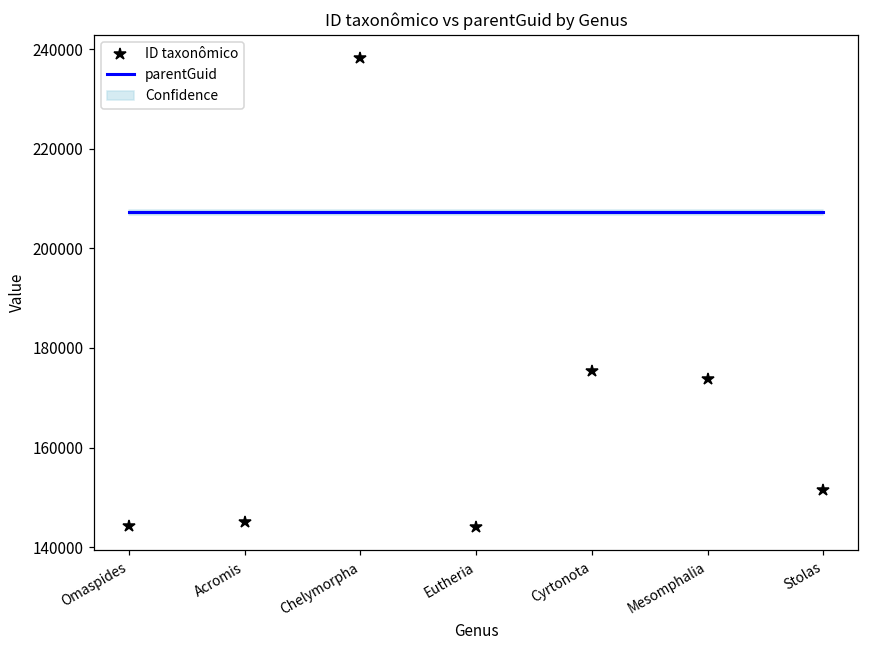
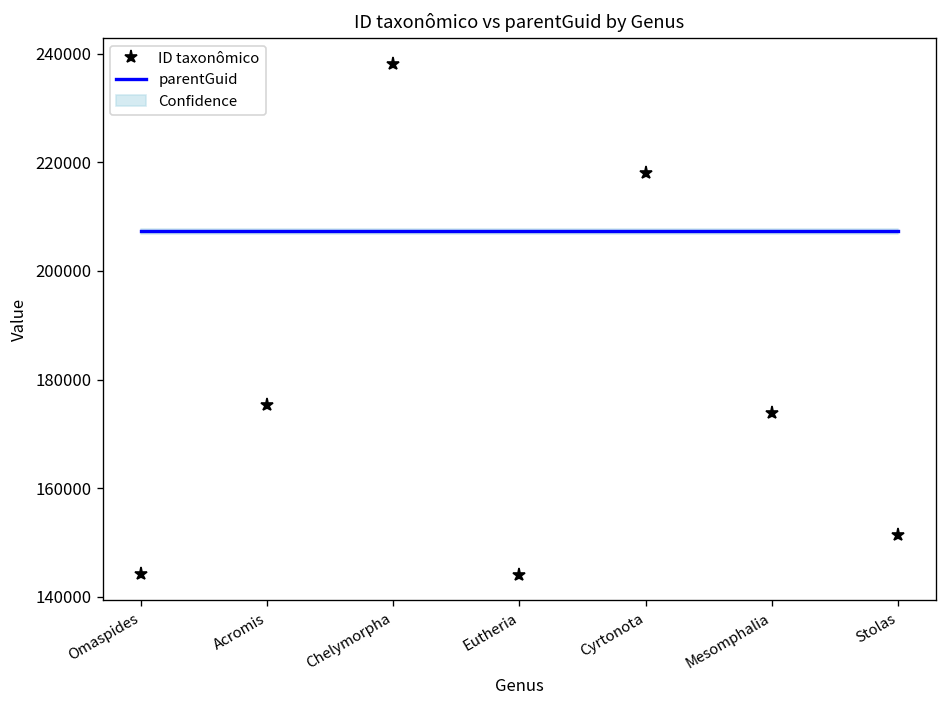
  {
    "ID taxonômico": {
      "Omaspides": 144000,
-     "Acromis": 145000,
+     "Acromis": 175000,
      "Chelymorpha": 238000,
      "Eutheria": 144000,
-     "Cyrtonota": 175000,
+     "Cyrtonota": 218000,
      "Mesomphalia": 174000,
      "Stolas": 151000
    }
  }
